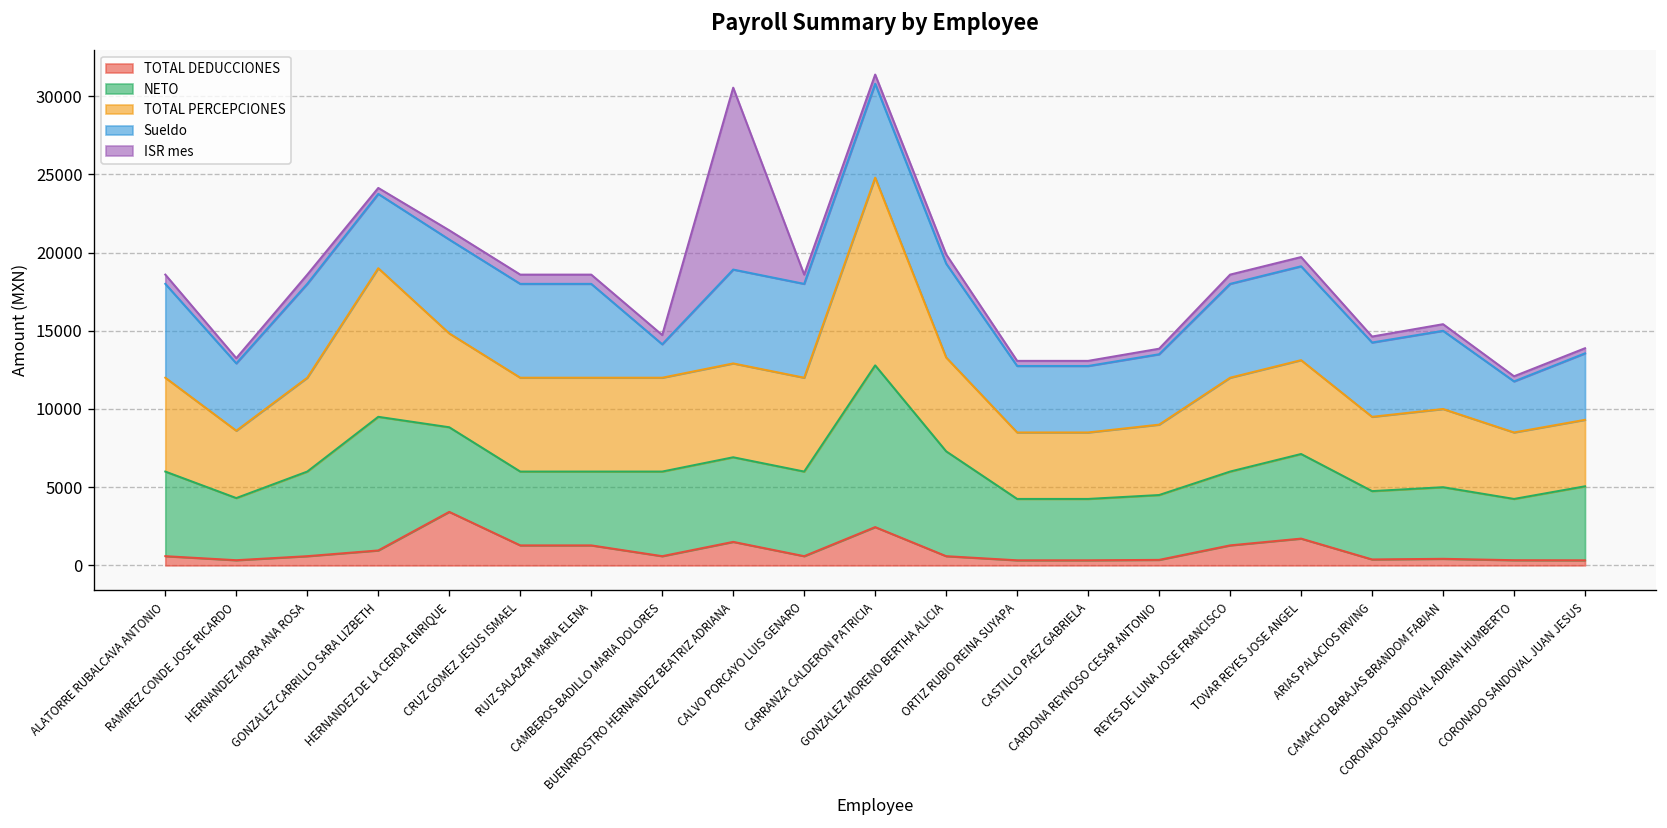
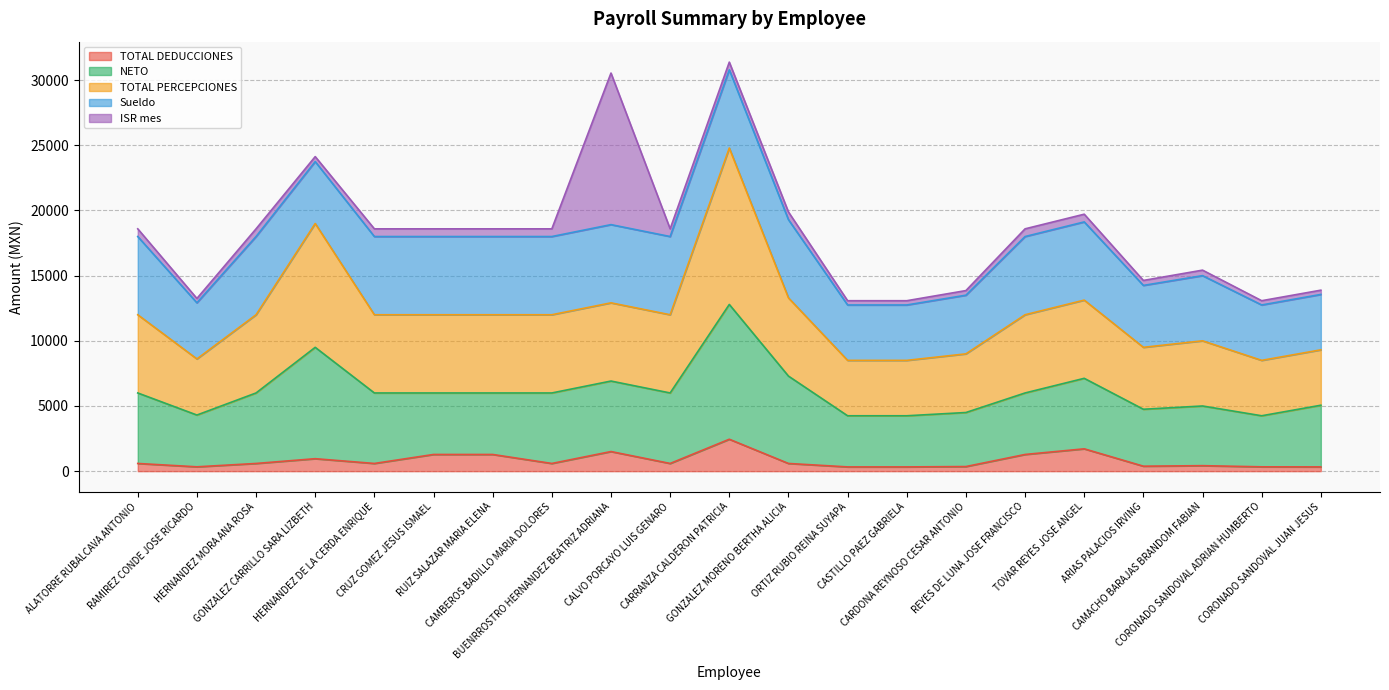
  {
    "TOTAL DEDUCCIONES": {
      "ALATORRE RUBALCAVA ANTONIO": 600,
      "RAMIREZ CONDE JOSE RICARDO": 300,
      "HERNANDEZ MORA ANA ROSA": 600,
      "GONZALEZ CARRILLO SARA LIZBETH": 1000,
-     "HERNANDEZ DE LA CERDA ENRIQUE": 3400,
+     "HERNANDEZ DE LA CERDA ENRIQUE": 600,
      "CRUZ GOMEZ JESUS ISMAEL": 1300,
      "RUIZ SALAZAR MARIA ELENA": 1300,
      "CAMBEROS BADILLO MARIA DOLORES": 600,
      "BUENRROSTRO HERNANDEZ BEATRIZ ADRIANA": 1500,
      "CALVO PORCAYO LUIS GENARO": 600,
      "CARRANZA CALDERON PATRICIA": 2400,
      "GONZALEZ MORENO BERTHA ALICIA": 600,
      "ORTIZ RUBIO REINA SUYAPA": 300,
      "CASTILLO PAEZ GABRIELA": 300,
      "CARDONA REYNOSO CESAR ANTONIO": 400,
      "REYES DE LUNA JOSE FRANCISCO": 1300,
      "TOVAR REYES JOSE ANGEL": 1700,
      "ARIAS PALACIOS IRVING": 400,
      "CAMACHO BARAJAS BRANDOM FABIAN": 400,
      "CORONADO SANDOVAL ADRIAN HUMBERTO": 300,
      "CORONADO SANDOVAL JUAN JESUS": 300
    },
    "NETO": {
      "ALATORRE RUBALCAVA ANTONIO": 5400,
      "RAMIREZ CONDE JOSE RICARDO": 4000,
      "HERNANDEZ MORA ANA ROSA": 5400,
      "GONZALEZ CARRILLO SARA LIZBETH": 8500,
      "HERNANDEZ DE LA CERDA ENRIQUE": 5400,
      "CRUZ GOMEZ JESUS ISMAEL": 4700,
      "RUIZ SALAZAR MARIA ELENA": 4700,
      "CAMBEROS BADILLO MARIA DOLORES": 5400,
      "BUENRROSTRO HERNANDEZ BEATRIZ ADRIANA": 5400,
      "CALVO PORCAYO LUIS GENARO": 5400,
      "CARRANZA CALDERON PATRICIA": 10300,
      "GONZALEZ MORENO BERTHA ALICIA": 6700,
      "ORTIZ RUBIO REINA SUYAPA": 3900,
      "CASTILLO PAEZ GABRIELA": 3900,
      "CARDONA REYNOSO CESAR ANTONIO": 4100,
      "REYES DE LUNA JOSE FRANCISCO": 4700,
      "TOVAR REYES JOSE ANGEL": 5400,
      "ARIAS PALACIOS IRVING": 4400,
      "CAMACHO BARAJAS BRANDOM FABIAN": 4600,
      "CORONADO SANDOVAL ADRIAN HUMBERTO": 3900,
      "CORONADO SANDOVAL JUAN JESUS": 4700
    },
    "TOTAL PERCEPCIONES": {
      "ALATORRE RUBALCAVA ANTONIO": 6000,
      "RAMIREZ CONDE JOSE RICARDO": 4300,
      "HERNANDEZ MORA ANA ROSA": 6000,
      "GONZALEZ CARRILLO SARA LIZBETH": 9500,
      "HERNANDEZ DE LA CERDA ENRIQUE": 6000,
      "CRUZ GOMEZ JESUS ISMAEL": 6000,
      "RUIZ SALAZAR MARIA ELENA": 6000,
      "CAMBEROS BADILLO MARIA DOLORES": 6000,
      "BUENRROSTRO HERNANDEZ BEATRIZ ADRIANA": 6000,
      "CALVO PORCAYO LUIS GENARO": 6000,
      "CARRANZA CALDERON PATRICIA": 12000,
      "GONZALEZ MORENO BERTHA ALICIA": 6000,
      "ORTIZ RUBIO REINA SUYAPA": 4200,
      "CASTILLO PAEZ GABRIELA": 4200,
      "CARDONA REYNOSO CESAR ANTONIO": 4500,
      "REYES DE LUNA JOSE FRANCISCO": 6000,
      "TOVAR REYES JOSE ANGEL": 6000,
      "ARIAS PALACIOS IRVING": 4800,
      "CAMACHO BARAJAS BRANDOM FABIAN": 5000,
      "CORONADO SANDOVAL ADRIAN HUMBERTO": 4300,
      "CORONADO SANDOVAL JUAN JESUS": 4200
    },
    "Sueldo": {
      "ALATORRE RUBALCAVA ANTONIO": 6000,
      "RAMIREZ CONDE JOSE RICARDO": 4300,
      "HERNANDEZ MORA ANA ROSA": 6000,
      "GONZALEZ CARRILLO SARA LIZBETH": 4800,
      "HERNANDEZ DE LA CERDA ENRIQUE": 6000,
      "CRUZ GOMEZ JESUS ISMAEL": 6000,
      "RUIZ SALAZAR MARIA ELENA": 6000,
-     "CAMBEROS BADILLO MARIA DOLORES": 2100,
+     "CAMBEROS BADILLO MARIA DOLORES": 6000,
      "BUENRROSTRO HERNANDEZ BEATRIZ ADRIANA": 6000,
      "CALVO PORCAYO LUIS GENARO": 6000,
      "CARRANZA CALDERON PATRICIA": 6000,
      "GONZALEZ MORENO BERTHA ALICIA": 6000,
      "ORTIZ RUBIO REINA SUYAPA": 4200,
      "CASTILLO PAEZ GABRIELA": 4200,
      "CARDONA REYNOSO CESAR ANTONIO": 4500,
      "REYES DE LUNA JOSE FRANCISCO": 6000,
      "TOVAR REYES JOSE ANGEL": 6000,
      "ARIAS PALACIOS IRVING": 4800,
      "CAMACHO BARAJAS BRANDOM FABIAN": 5000,
-     "CORONADO SANDOVAL ADRIAN HUMBERTO": 3300,
+     "CORONADO SANDOVAL ADRIAN HUMBERTO": 4300,
      "CORONADO SANDOVAL JUAN JESUS": 4200
    },
    "ISR mes": {
      "ALATORRE RUBALCAVA ANTONIO": 600,
      "RAMIREZ CONDE JOSE RICARDO": 300,
      "HERNANDEZ MORA ANA ROSA": 600,
      "GONZALEZ CARRILLO SARA LIZBETH": 400,
      "HERNANDEZ DE LA CERDA ENRIQUE": 600,
      "CRUZ GOMEZ JESUS ISMAEL": 600,
      "RUIZ SALAZAR MARIA ELENA": 600,
      "CAMBEROS BADILLO MARIA DOLORES": 600,
      "BUENRROSTRO HERNANDEZ BEATRIZ ADRIANA": 11600,
      "CALVO PORCAYO LUIS GENARO": 600,
      "CARRANZA CALDERON PATRICIA": 600,
      "GONZALEZ MORENO BERTHA ALICIA": 600,
      "ORTIZ RUBIO REINA SUYAPA": 300,
      "CASTILLO PAEZ GABRIELA": 300,
      "CARDONA REYNOSO CESAR ANTONIO": 400,
      "REYES DE LUNA JOSE FRANCISCO": 600,
      "TOVAR REYES JOSE ANGEL": 600,
      "ARIAS PALACIOS IRVING": 400,
      "CAMACHO BARAJAS BRANDOM FABIAN": 400,
      "CORONADO SANDOVAL ADRIAN HUMBERTO": 300,
      "CORONADO SANDOVAL JUAN JESUS": 300
    }
  }
